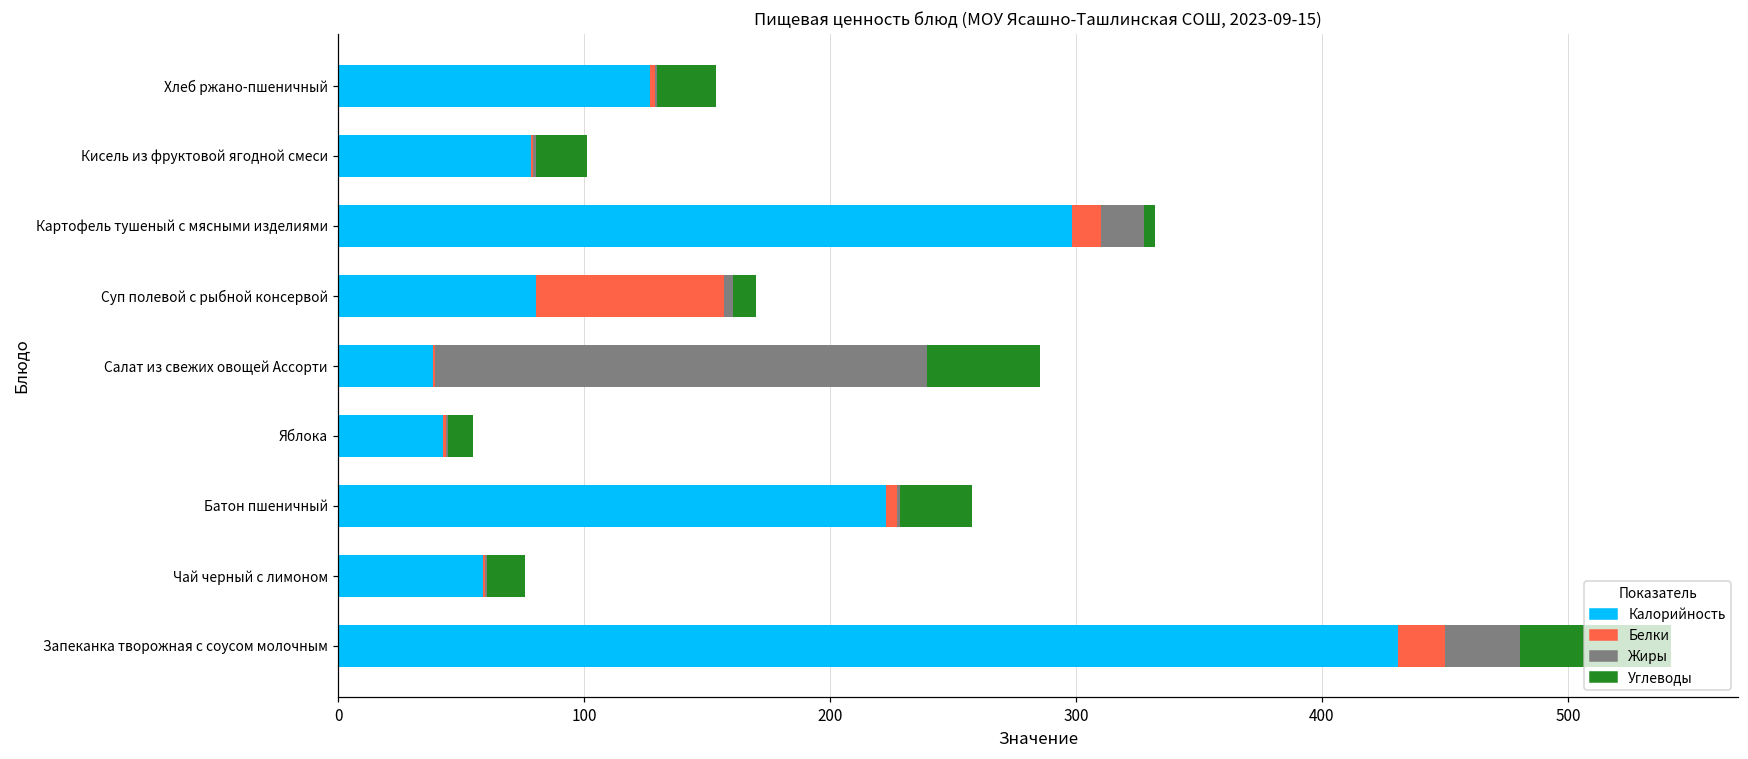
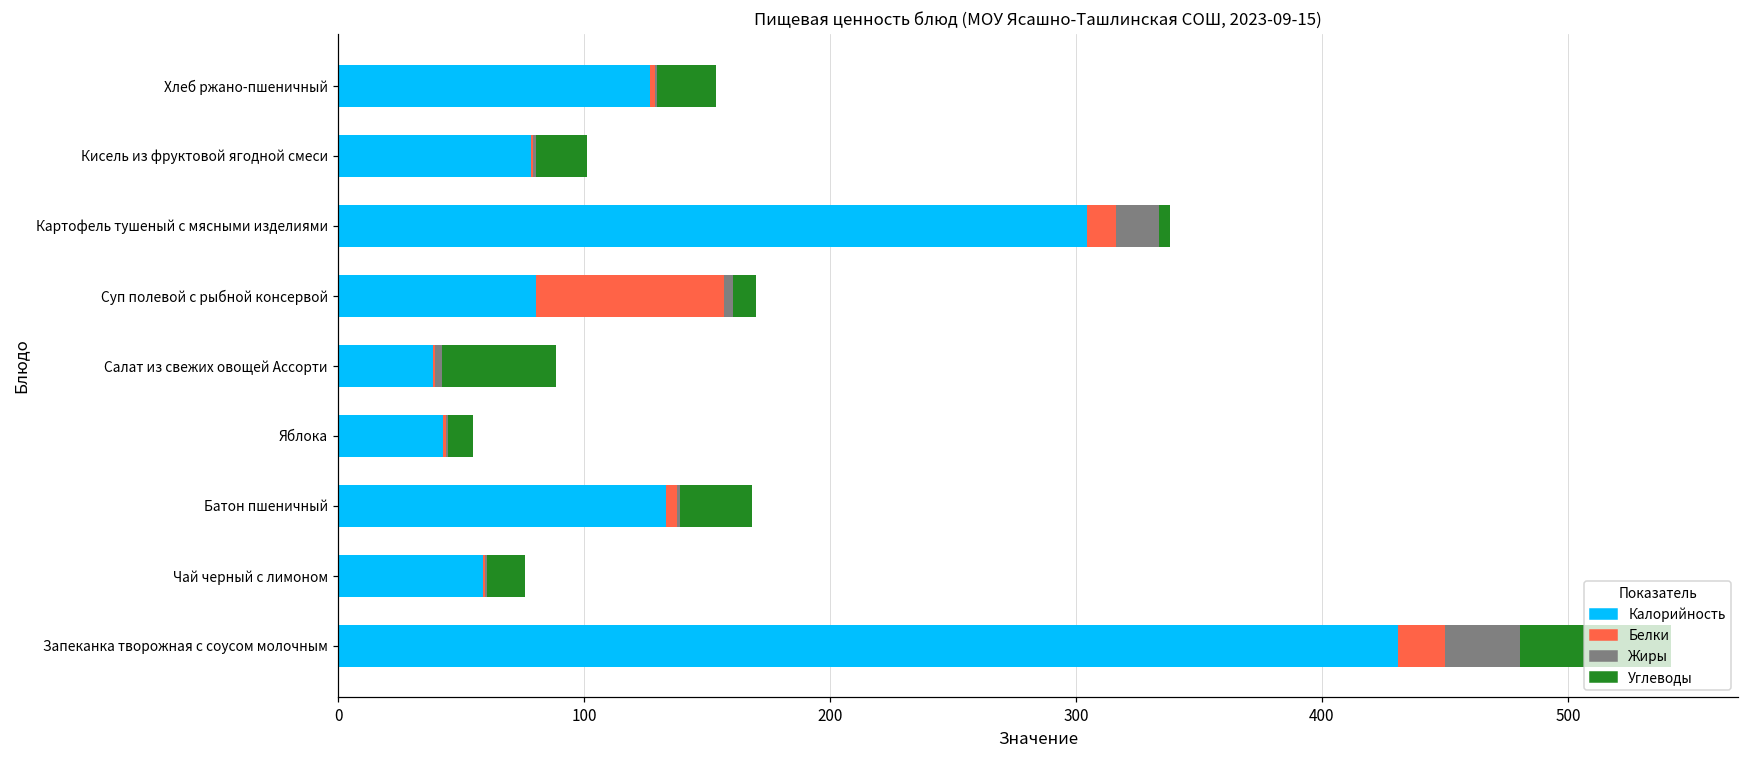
  {
    "Калорийность": {
      "Хлеб ржано-пшеничный": 127,
      "Кисель из фруктовой ягодной смеси": 78,
-     "Картофель тушеный с мясными изделиями": 298,
+     "Картофель тушеный с мясными изделиями": 305,
      "Суп полевой с рыбной консервой": 80,
      "Салат из свежих овощей Ассорти": 39,
      "Яблока": 43,
-     "Батон пшеничный": 223,
+     "Батон пшеничный": 133,
      "Чай черный с лимоном": 59,
      "Запеканка творожная с соусом молочным": 431
    },
    "Белки": {
      "Хлеб ржано-пшеничный": 2,
      "Картофель тушеный с мясными изделиями": 12,
      "Суп полевой с рыбной консервой": 76,
      "Батон пшеничный": 5,
      "Запеканка творожная с соусом молочным": 19
    },
    "Жиры": {
      "Картофель тушеный с мясными изделиями": 18,
      "Суп полевой с рыбной консервой": 4,
-     "Салат из свежих овощей Ассорти": 200,
+     "Салат из свежих овощей Ассорти": 3,
      "Запеканка творожная с соусом молочным": 31
    },
    "Углеводы": {
      "Хлеб ржано-пшеничный": 24,
      "Кисель из фруктовой ягодной смеси": 21,
      "Картофель тушеный с мясными изделиями": 4,
      "Суп полевой с рыбной консервой": 9,
      "Салат из свежих овощей Ассорти": 46,
      "Яблока": 10,
      "Батон пшеничный": 30,
      "Чай черный с лимоном": 15
    }
  }
